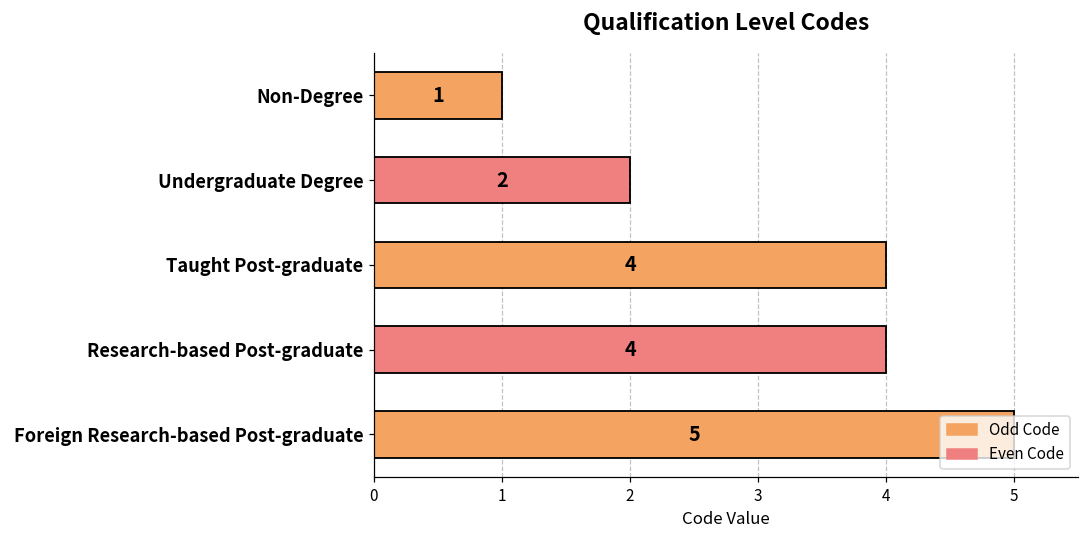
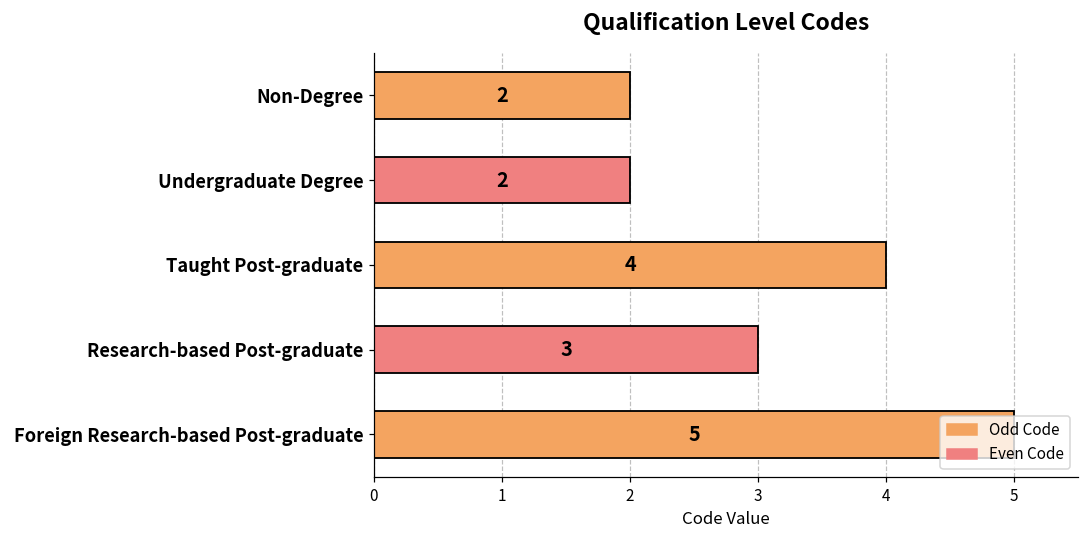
  {
-   "Non-Degree": 1,
+   "Non-Degree": 2,
    "Undergraduate Degree": 2,
    "Taught Post-graduate": 4,
-   "Research-based Post-graduate": 4
+   "Research-based Post-graduate": 3
  }
